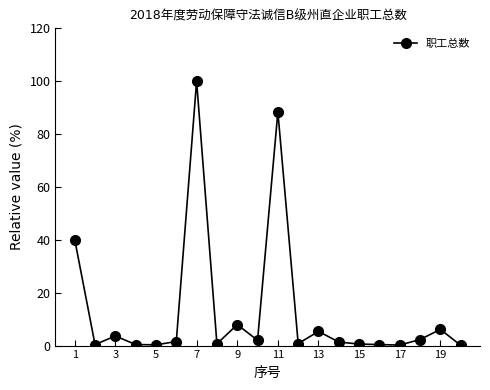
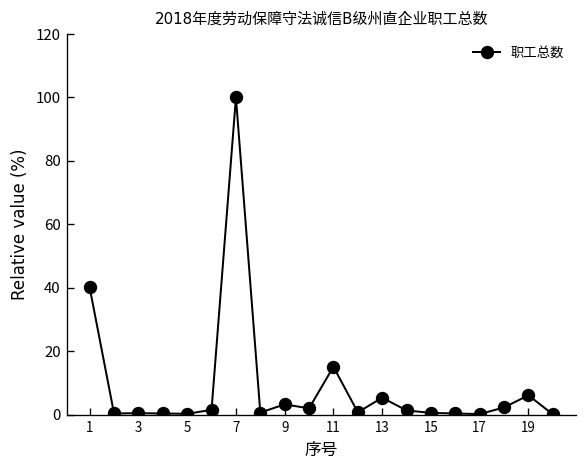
  {
    "1": 40,
-   "3": 4,
+   "3": 0,
    "5": 0,
    "7": 100,
-   "9": 8,
-   "11": 88,
+   "9": 3,
+   "11": 15,
    "13": 5,
    "15": 1,
    "17": 0,
    "19": 6
  }
